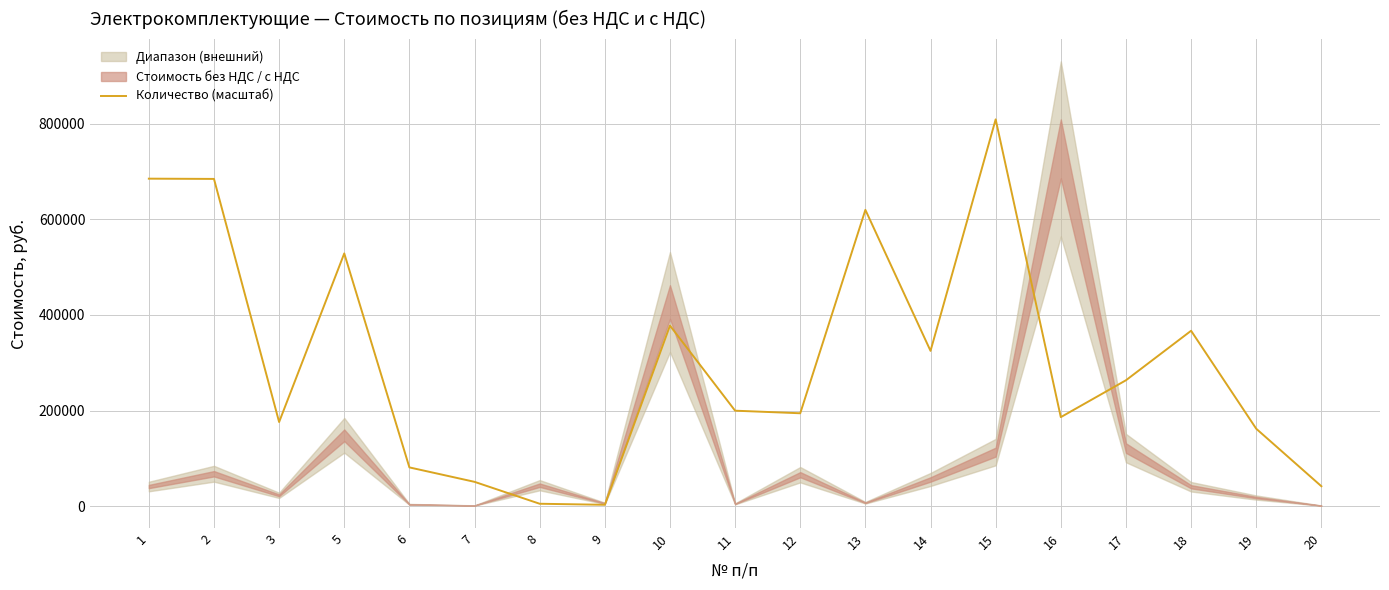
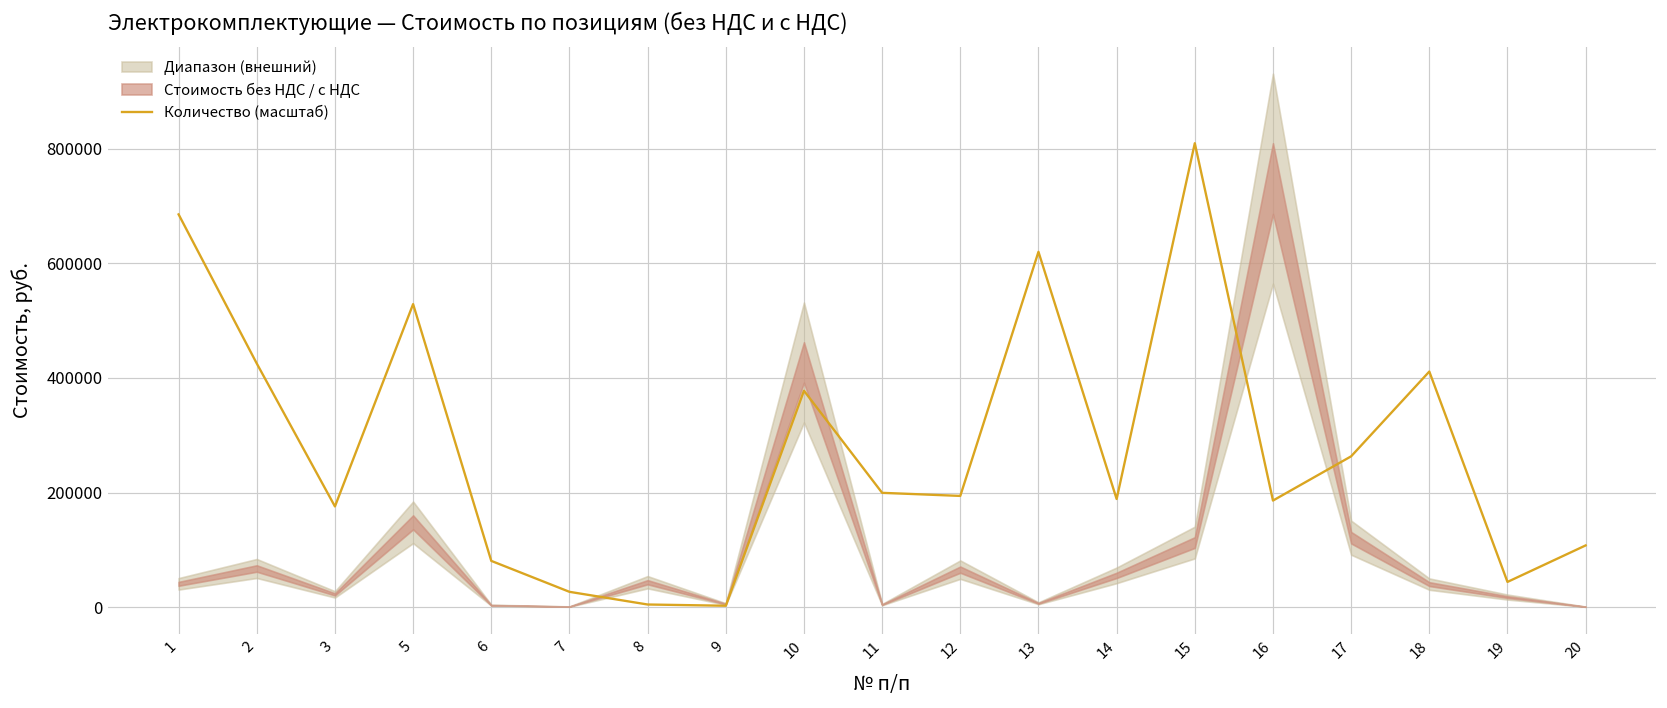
  {
    "Количество (масштаб)": {
      "1": 690000,
-     "2": 680000,
+     "2": 430000,
      "3": 180000,
      "5": 530000,
      "6": 80000,
-     "7": 50000,
+     "7": 30000,
      "8": 0,
      "10": 380000,
      "11": 200000,
      "12": 190000,
      "13": 620000,
-     "14": 320000,
+     "14": 190000,
      "15": 810000,
      "16": 190000,
      "17": 260000,
-     "18": 370000,
-     "19": 160000,
-     "20": 40000
+     "18": 410000,
+     "19": 40000,
+     "20": 110000
    }
  }
